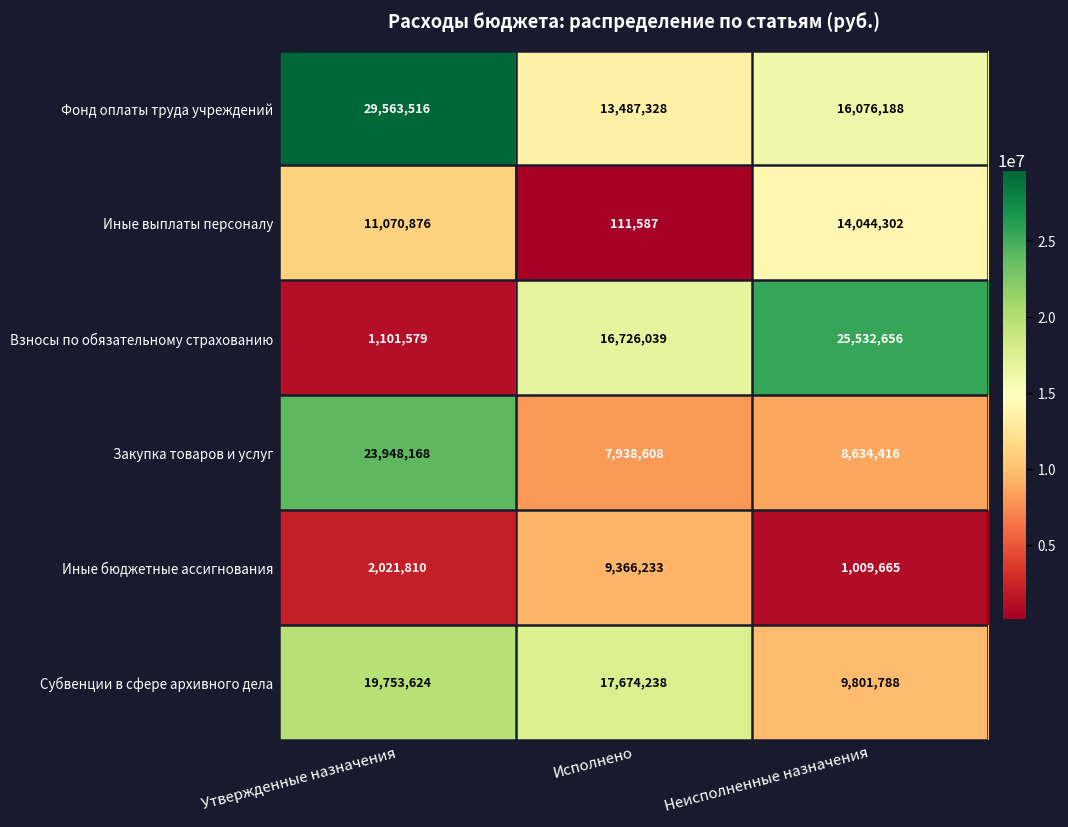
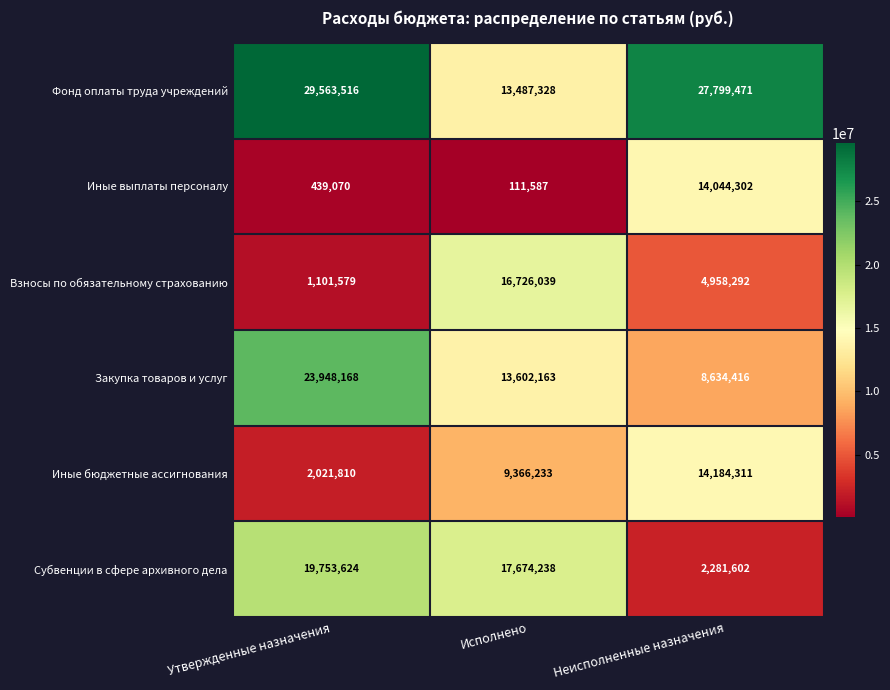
  {
    "Фонд оплаты труда учреждений": {
      "Утвержденные назначения": "29,563,516",
      "Исполнено": "13,487,328",
-     "Неисполненные назначения": "16,076,188"
+     "Неисполненные назначения": "27,799,471"
    },
    "Иные выплаты персоналу": {
-     "Утвержденные назначения": "11,070,876",
+     "Утвержденные назначения": "439,070",
      "Исполнено": "111,587",
      "Неисполненные назначения": "14,044,302"
    },
    "Взносы по обязательному страхованию": {
      "Утвержденные назначения": "1,101,579",
      "Исполнено": "16,726,039",
-     "Неисполненные назначения": "25,532,656"
+     "Неисполненные назначения": "4,958,292"
    },
    "Закупка товаров и услуг": {
      "Утвержденные назначения": "23,948,168",
-     "Исполнено": "7,938,608",
+     "Исполнено": "13,602,163",
      "Неисполненные назначения": "8,634,416"
    },
    "Иные бюджетные ассигнования": {
      "Утвержденные назначения": "2,021,810",
      "Исполнено": "9,366,233",
-     "Неисполненные назначения": "1,009,665"
+     "Неисполненные назначения": "14,184,311"
    },
    "Субвенции в сфере архивного дела": {
      "Утвержденные назначения": "19,753,624",
      "Исполнено": "17,674,238",
-     "Неисполненные назначения": "9,801,788"
+     "Неисполненные назначения": "2,281,602"
    }
  }
